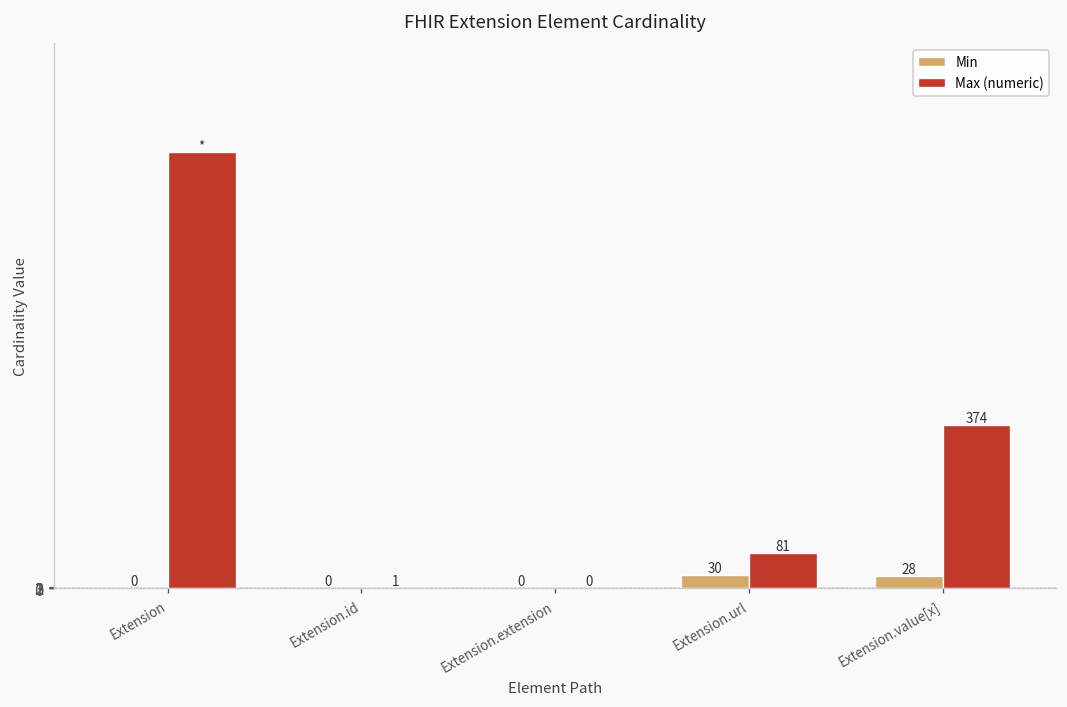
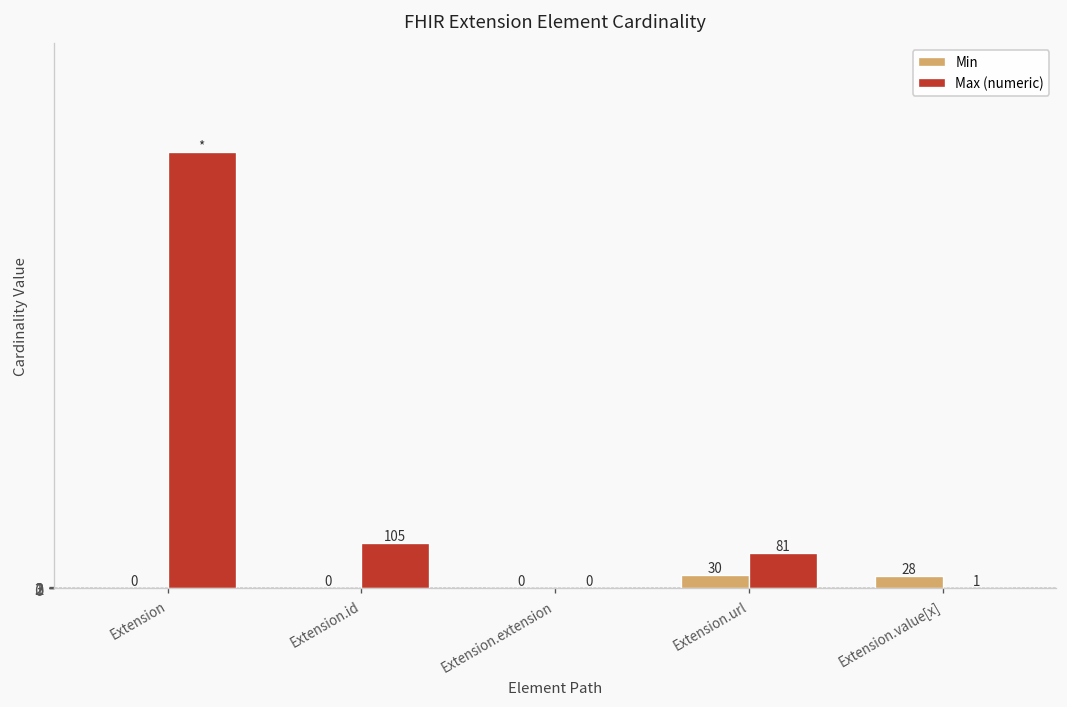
  {
    "Min": {
      "Extension": 0,
      "Extension.id": 0,
      "Extension.extension": 0,
      "Extension.url": 30,
      "Extension.value[x]": 28
    },
    "Max (numeric)": {
-     "Extension.id": 1,
+     "Extension.id": 105,
      "Extension.extension": 0,
      "Extension.url": 81,
-     "Extension.value[x]": 374
+     "Extension.value[x]": 1
    }
  }
